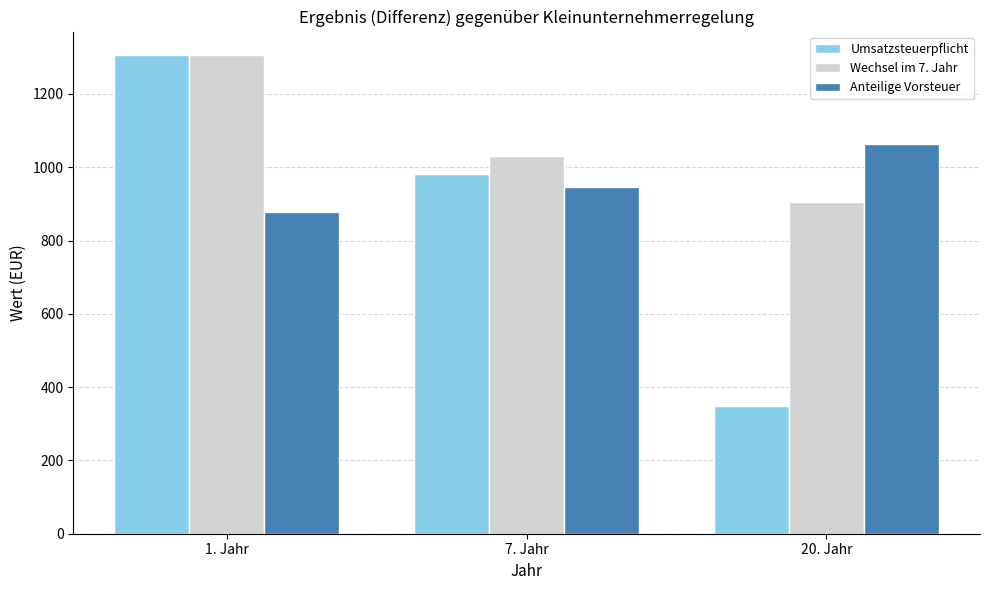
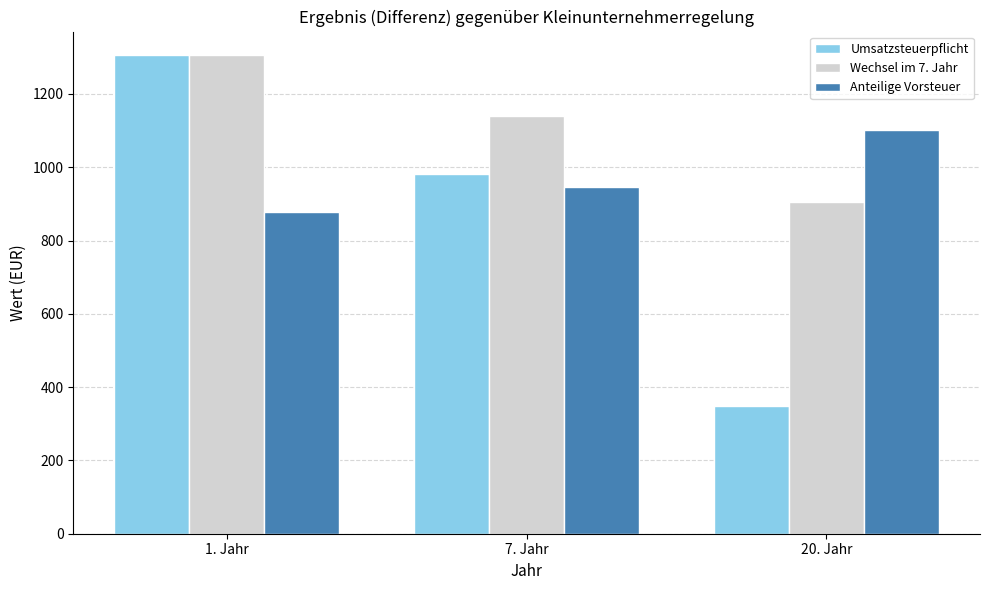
  {
    "Umsatzsteuerpflicht": {
      "1. Jahr": 1310,
      "7. Jahr": 980,
      "20. Jahr": 350
    },
    "Wechsel im 7. Jahr": {
      "1. Jahr": 1310,
-     "7. Jahr": 1030,
+     "7. Jahr": 1140,
      "20. Jahr": 910
    },
    "Anteilige Vorsteuer": {
      "1. Jahr": 880,
      "7. Jahr": 950,
-     "20. Jahr": 1060
+     "20. Jahr": 1100
    }
  }
